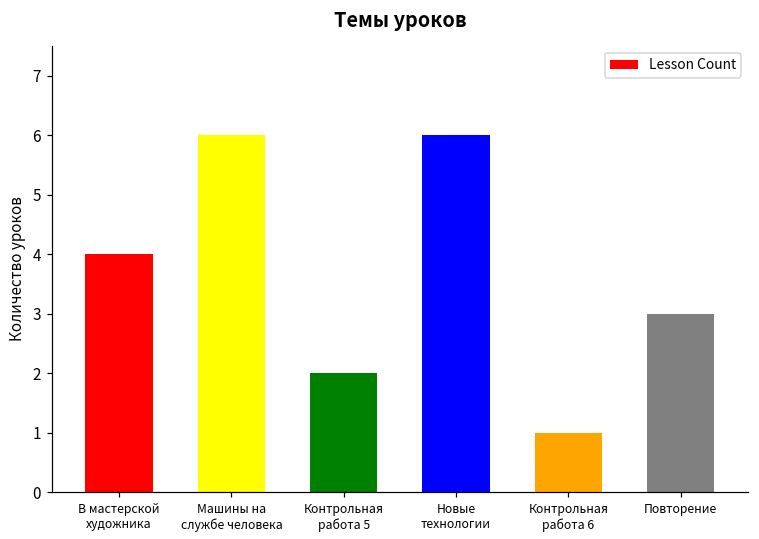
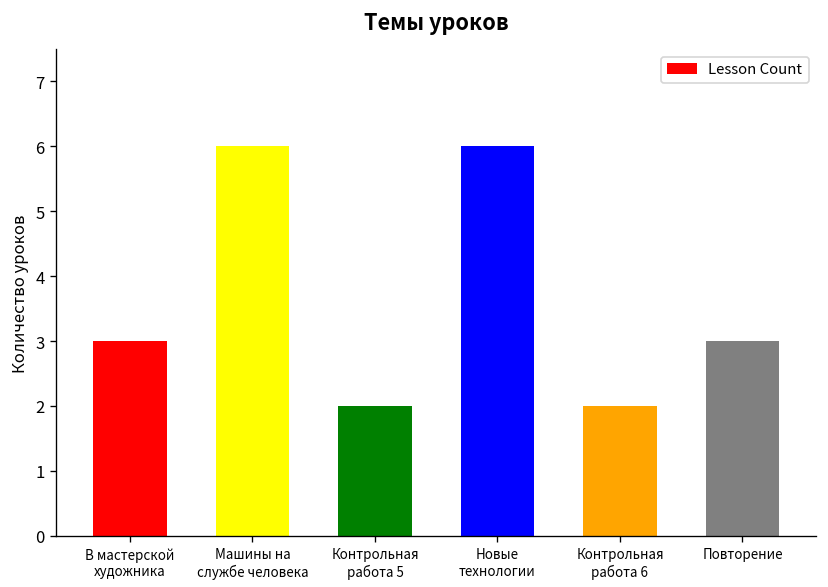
  {
-   "В мастерской художника": 4,
+   "В мастерской художника": 3,
    "Машины на службе человека": 6,
    "Контрольная работа 5": 2,
    "Новые технологии": 6,
-   "Контрольная работа 6": 1,
+   "Контрольная работа 6": 2,
    "Повторение": 3
  }
